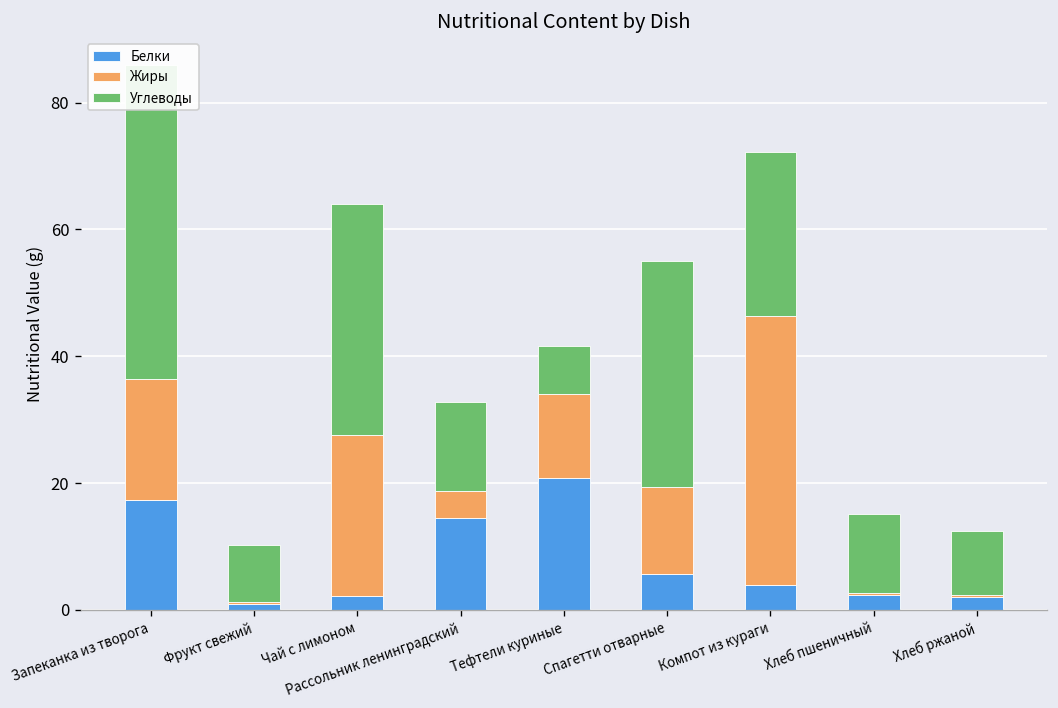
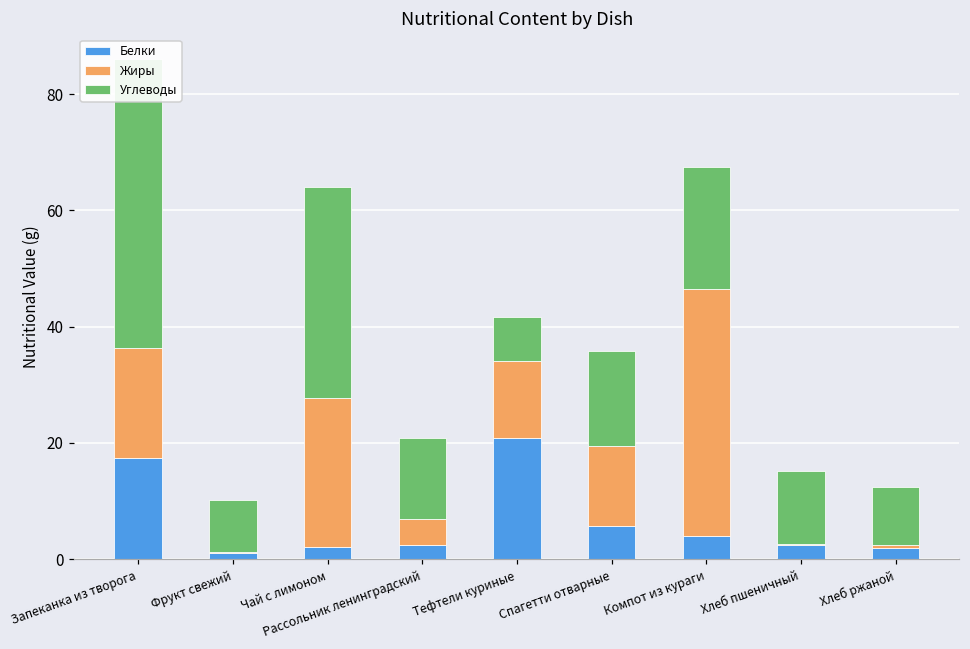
  {
    "Белки": {
      "Запеканка из творога": 17,
      "Фрукт свежий": 1,
      "Чай с лимоном": 2,
-     "Рассольник ленинградский": 14,
+     "Рассольник ленинградский": 2,
      "Тефтели куриные": 21,
      "Спагетти отварные": 6,
      "Компот из кураги": 4,
      "Хлеб пшеничный": 2,
      "Хлеб ржаной": 2
    },
    "Жиры": {
      "Запеканка из творога": 19,
      "Чай с лимоном": 25,
      "Рассольник ленинградский": 4,
      "Тефтели куриные": 13,
      "Спагетти отварные": 14,
      "Компот из кураги": 42
    },
    "Углеводы": {
      "Фрукт свежий": 9,
      "Чай с лимоном": 36,
      "Рассольник ленинградский": 14,
      "Тефтели куриные": 8,
-     "Спагетти отварные": 36,
-     "Компот из кураги": 26,
+     "Спагетти отварные": 16,
+     "Компот из кураги": 21,
      "Хлеб пшеничный": 13,
      "Хлеб ржаной": 10
    }
  }
